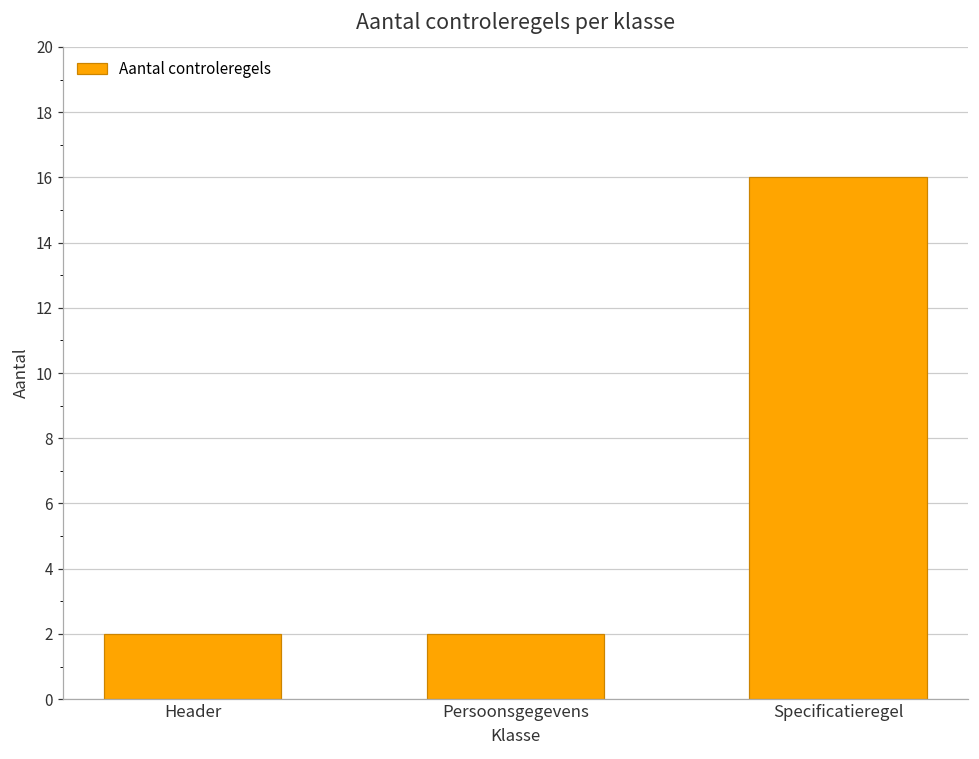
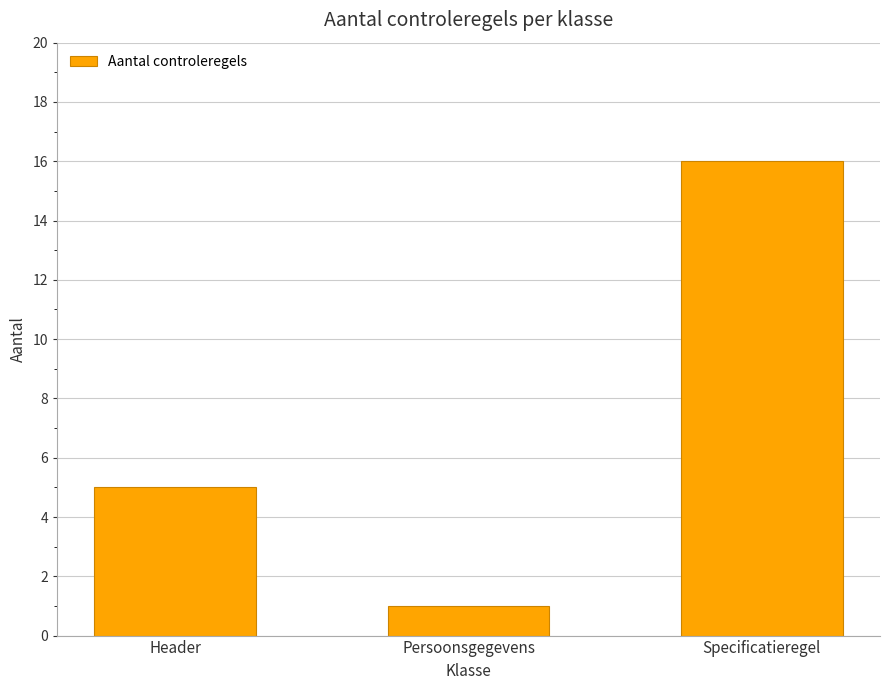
  {
-   "Header": 2,
-   "Persoonsgegevens": 2,
+   "Header": 5,
+   "Persoonsgegevens": 1,
    "Specificatieregel": 16
  }
